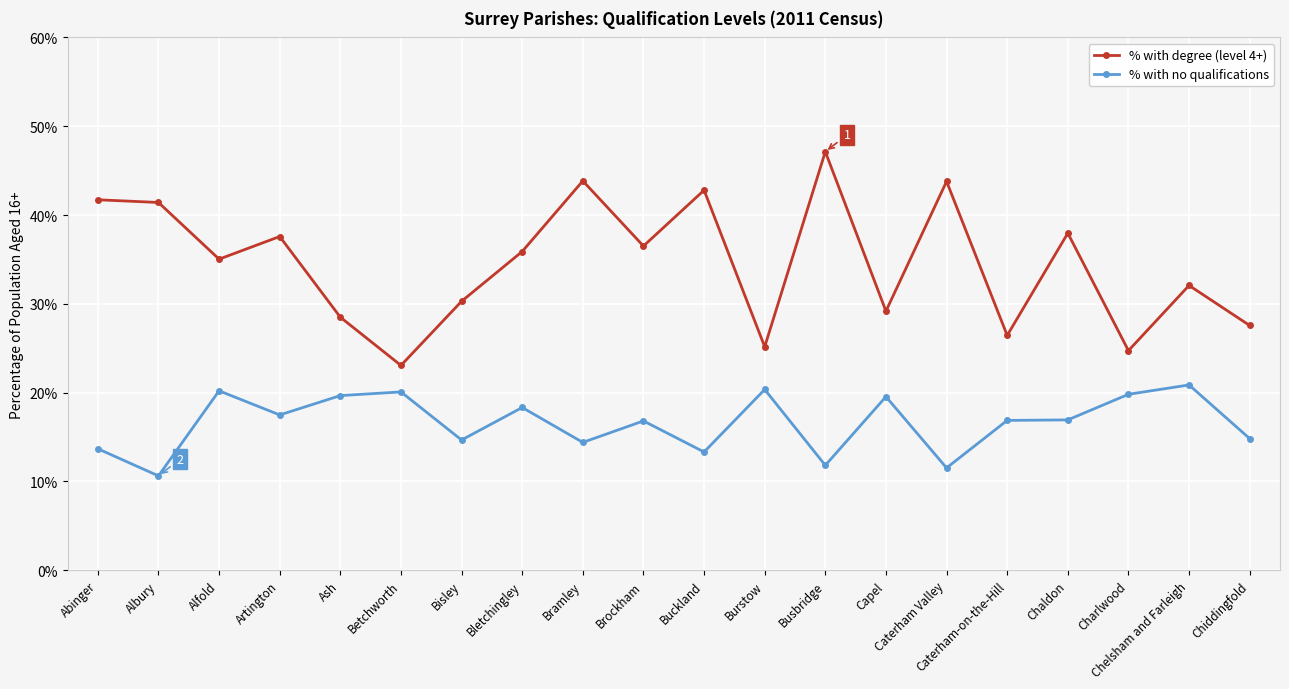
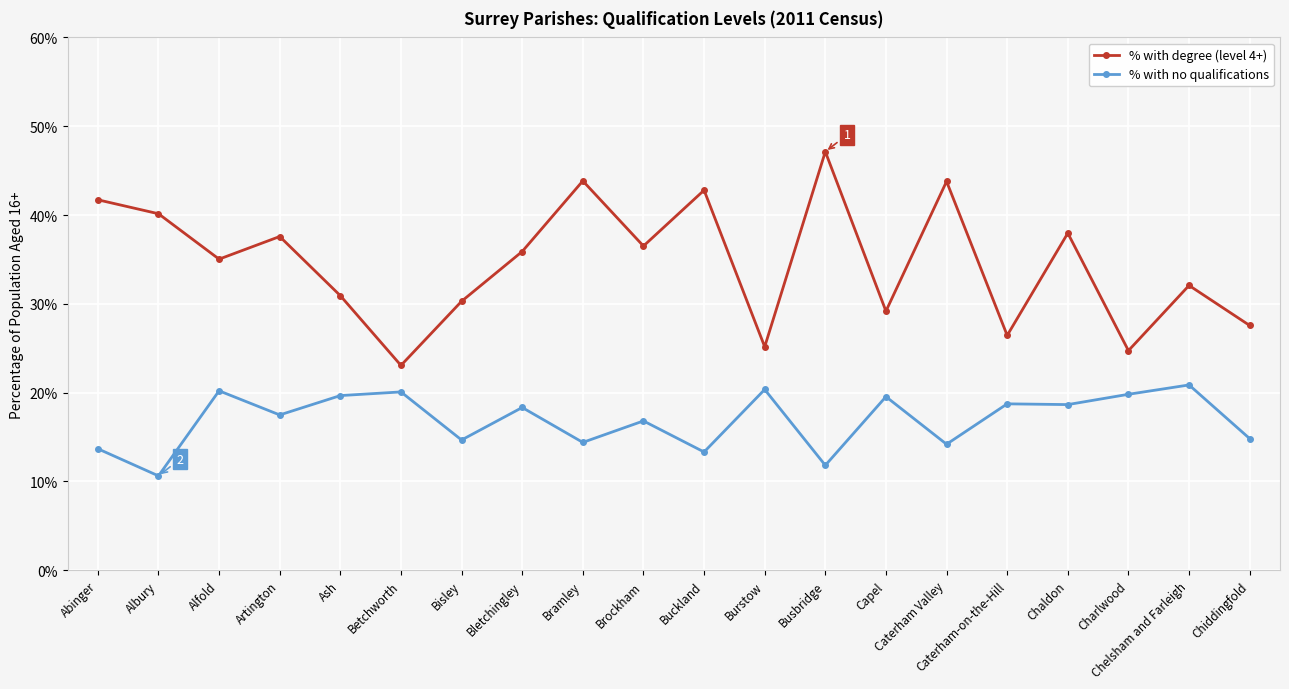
  {
    "% with degree (level 4+)": {
      "Abinger": "42%",
-     "Albury": "41%",
+     "Albury": "40%",
      "Alfold": "35%",
      "Artington": "38%",
-     "Ash": "28%",
+     "Ash": "31%",
      "Betchworth": "23%",
      "Bisley": "30%",
      "Bletchingley": "36%",
      "Bramley": "44%",
      "Brockham": "37%",
      "Buckland": "43%",
      "Burstow": "25%",
      "Capel": "29%",
      "Caterham Valley": "44%",
      "Caterham-on-the-Hill": "26%",
      "Chaldon": "38%",
      "Charlwood": "25%",
      "Chelsham and Farleigh": "32%",
      "Chiddingfold": "28%"
    },
    "% with no qualifications": {
      "Abinger": "14%",
      "Alfold": "20%",
      "Artington": "17%",
      "Ash": "20%",
      "Betchworth": "20%",
      "Bisley": "15%",
      "Bletchingley": "18%",
      "Bramley": "14%",
      "Brockham": "17%",
      "Buckland": "13%",
      "Burstow": "20%",
      "Busbridge": "12%",
      "Capel": "20%",
-     "Caterham Valley": "12%",
-     "Caterham-on-the-Hill": "17%",
-     "Chaldon": "17%",
+     "Caterham Valley": "14%",
+     "Caterham-on-the-Hill": "19%",
+     "Chaldon": "19%",
      "Charlwood": "20%",
      "Chelsham and Farleigh": "21%",
      "Chiddingfold": "15%"
    }
  }
